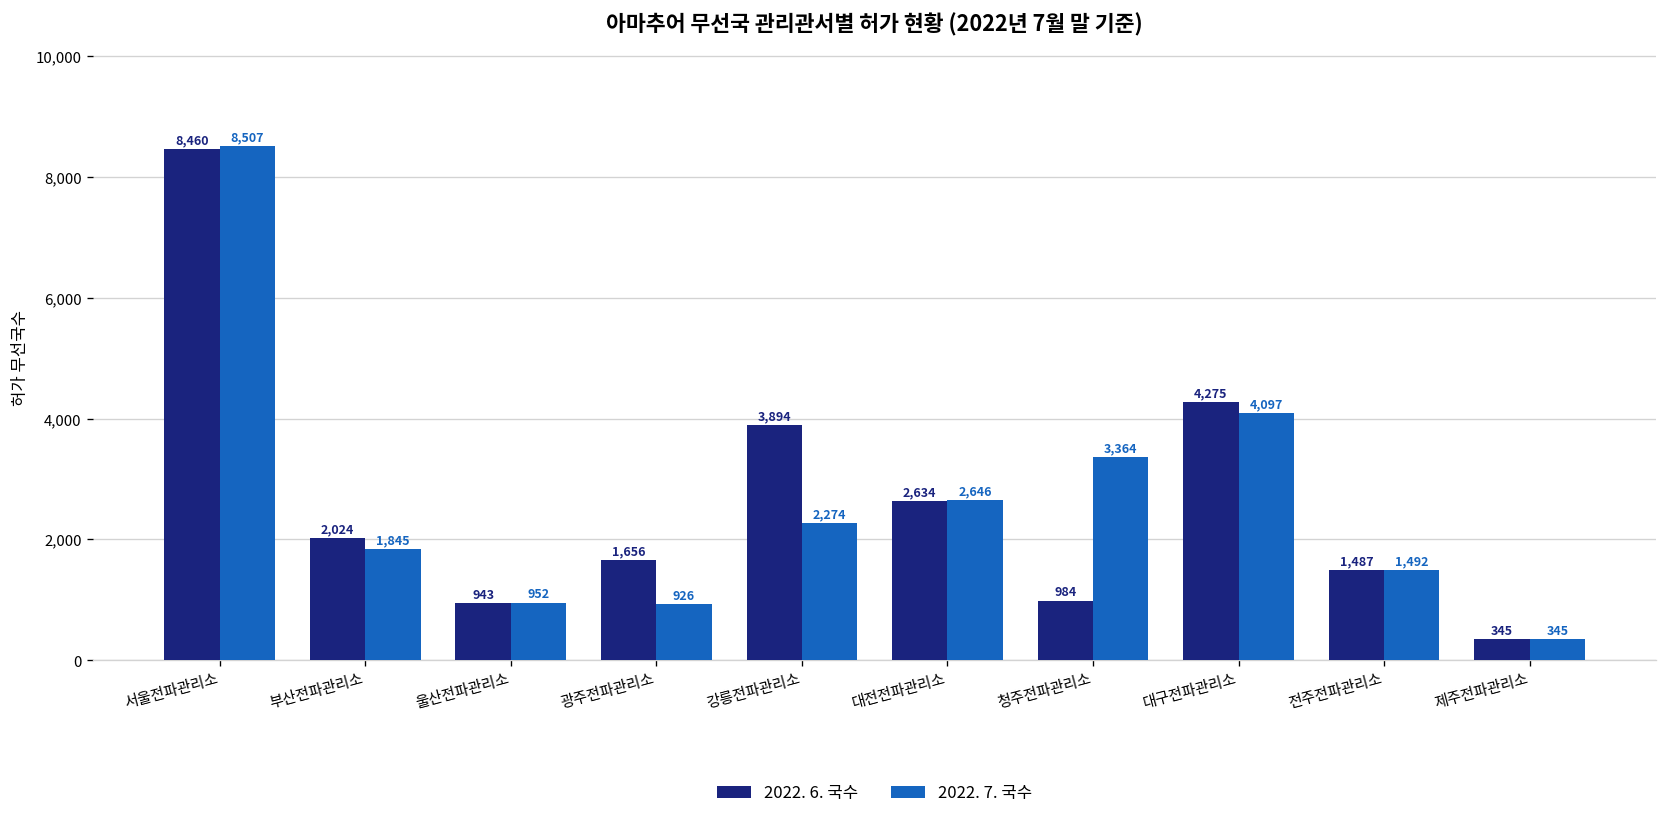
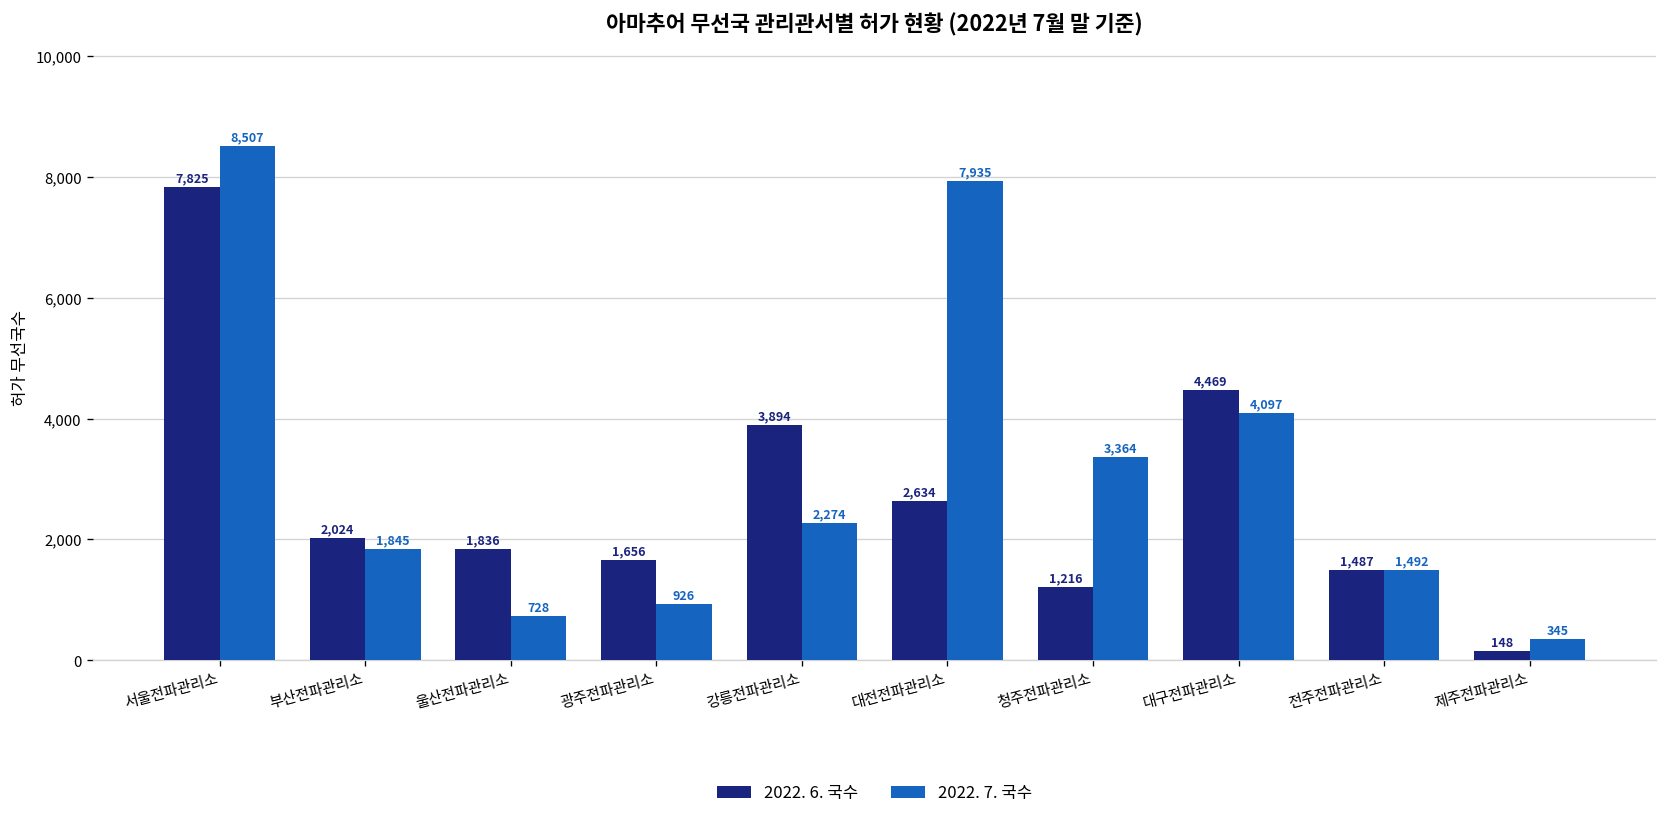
  {
    "2022. 6. 국수": {
-     "서울전파관리소": "8,460",
+     "서울전파관리소": "7,825",
      "부산전파관리소": "2,024",
-     "울산전파관리소": "943",
+     "울산전파관리소": "1,836",
      "광주전파관리소": "1,656",
      "강릉전파관리소": "3,894",
      "대전전파관리소": "2,634",
-     "청주전파관리소": "984",
-     "대구전파관리소": "4,275",
+     "청주전파관리소": "1,216",
+     "대구전파관리소": "4,469",
      "전주전파관리소": "1,487",
-     "제주전파관리소": "345"
+     "제주전파관리소": "148"
    },
    "2022. 7. 국수": {
      "서울전파관리소": "8,507",
      "부산전파관리소": "1,845",
-     "울산전파관리소": "952",
+     "울산전파관리소": "728",
      "광주전파관리소": "926",
      "강릉전파관리소": "2,274",
-     "대전전파관리소": "2,646",
+     "대전전파관리소": "7,935",
      "청주전파관리소": "3,364",
      "대구전파관리소": "4,097",
      "전주전파관리소": "1,492",
      "제주전파관리소": "345"
    }
  }
